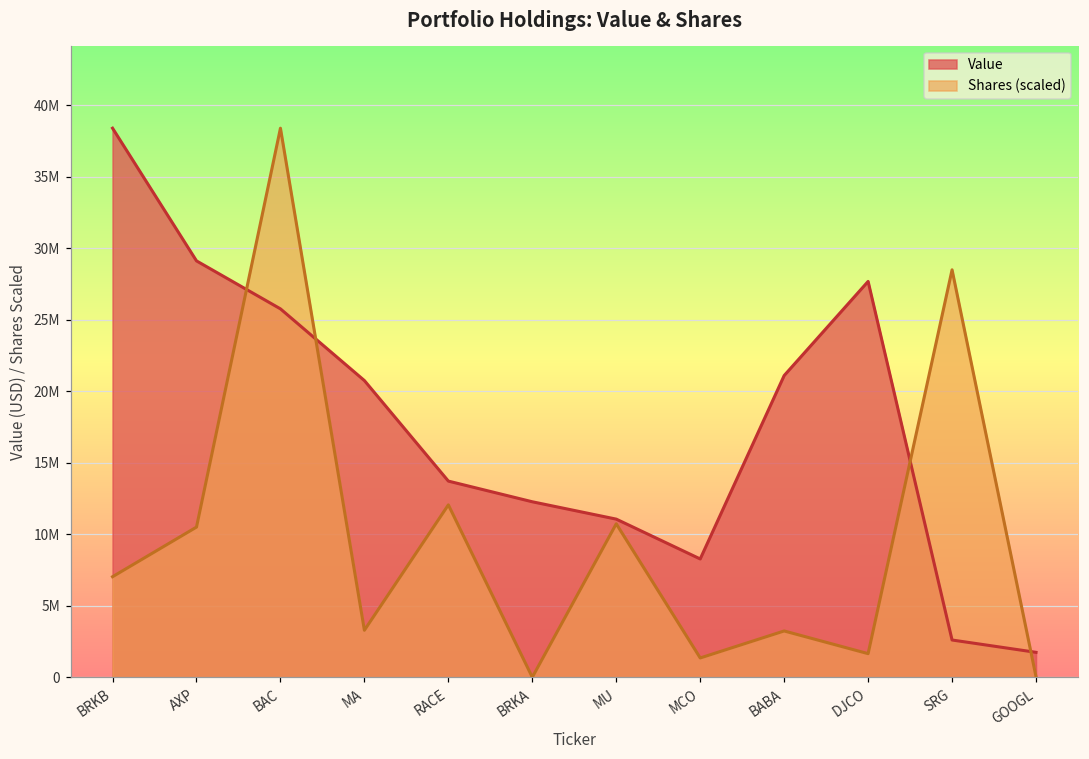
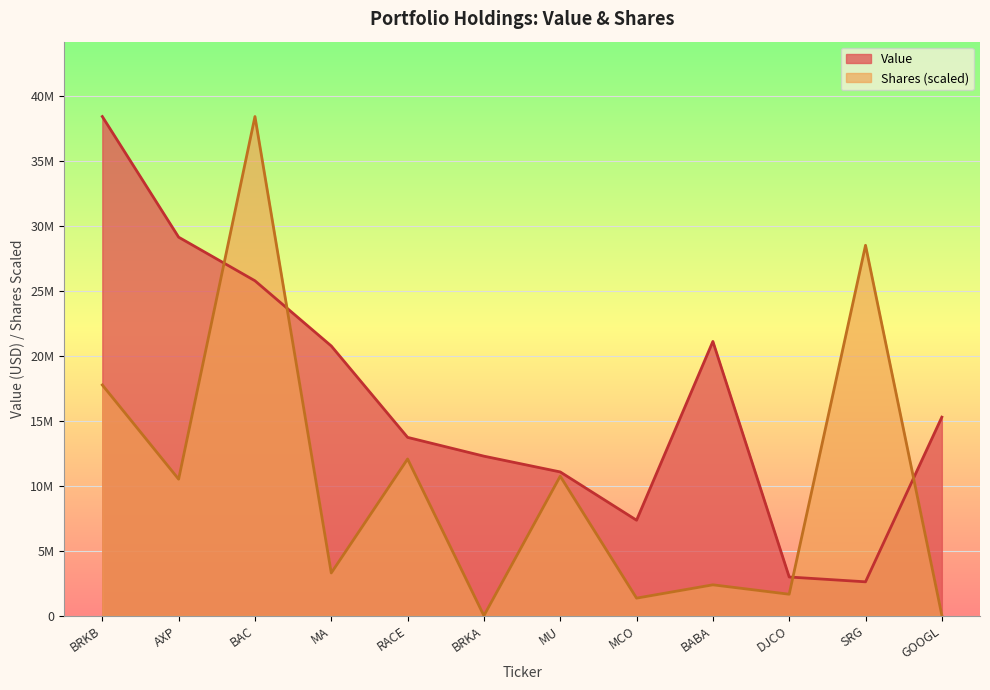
  {
    "Value": {
      "BRKB": 38400000,
      "AXP": 29100000,
      "BAC": 25800000,
      "MA": 20700000,
      "RACE": 13700000,
      "BRKA": 12300000,
      "MU": 11100000,
-     "MCO": 8300000,
+     "MCO": 7300000,
      "BABA": 21100000,
-     "DJCO": 27700000,
+     "DJCO": 3000000,
      "SRG": 2600000,
-     "GOOGL": 1700000
+     "GOOGL": 15300000
    },
    "Shares (scaled)": {
-     "BRKB": 7000000,
+     "BRKB": 17700000,
      "AXP": 10500000,
      "BAC": 38400000,
      "MA": 3300000,
      "RACE": 12100000,
      "BRKA": 0,
      "MU": 10700000,
      "MCO": 1300000,
-     "BABA": 3200000,
+     "BABA": 2400000,
      "DJCO": 1700000,
      "SRG": 28500000,
      "GOOGL": 0
    }
  }
